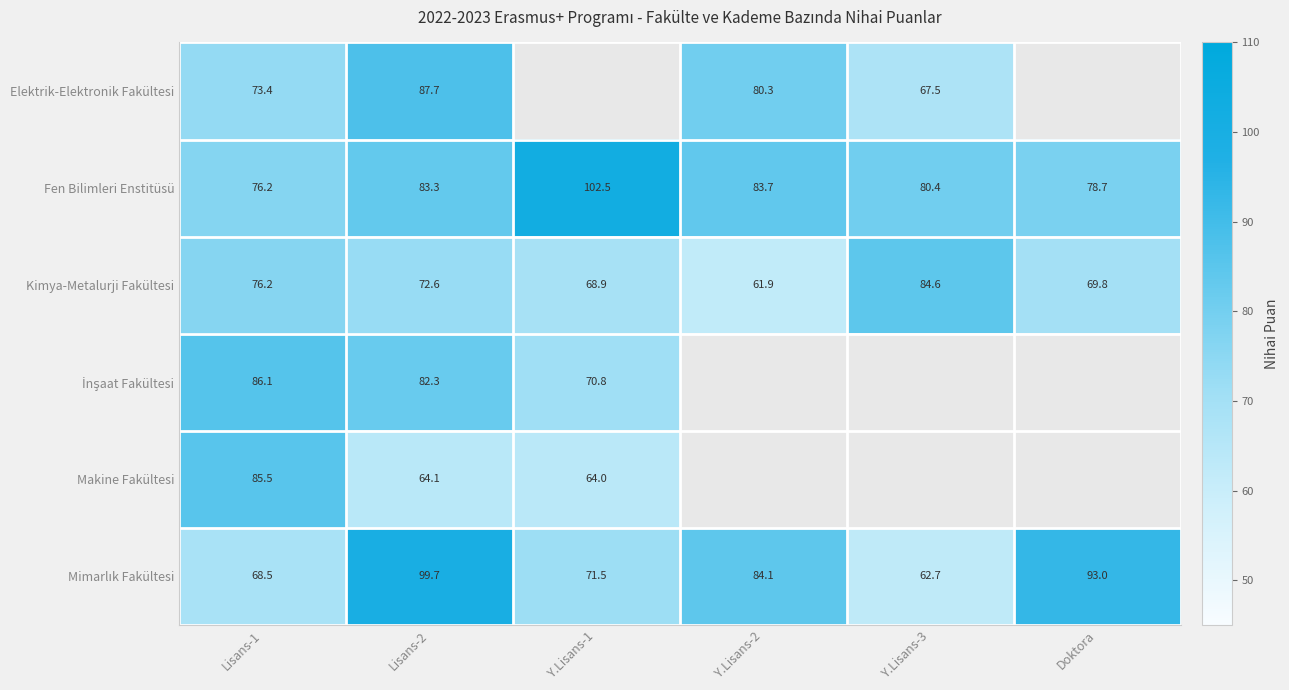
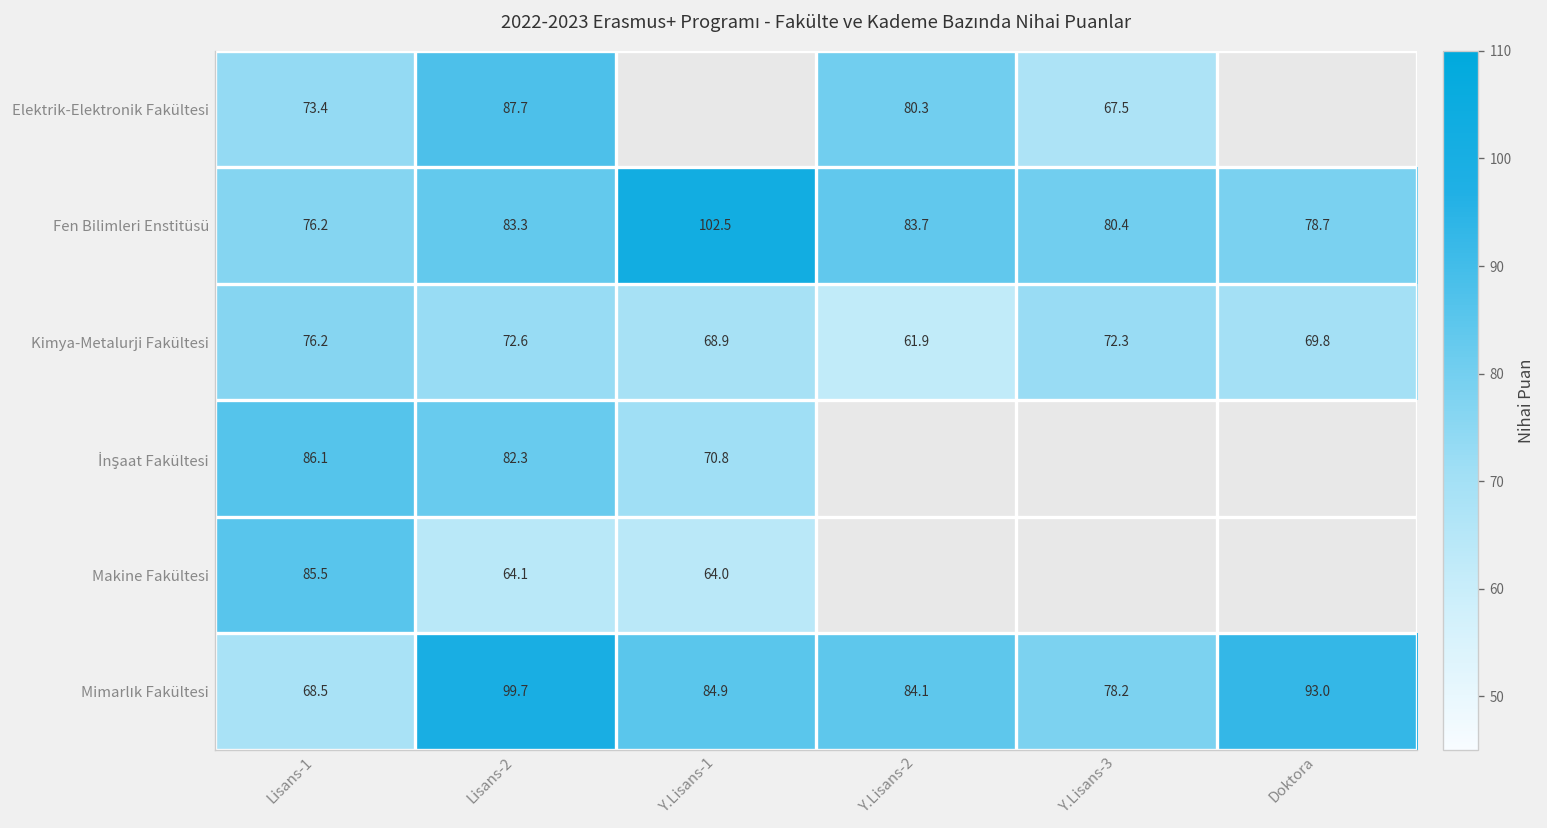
  {
    "Elektrik-Elektronik Fakültesi": {
      "Lisans-1": 73.4,
      "Lisans-2": 87.7,
      "Y.Lisans-2": 80.3,
      "Y.Lisans-3": 67.5
    },
    "Fen Bilimleri Enstitüsü": {
      "Lisans-1": 76.2,
      "Lisans-2": 83.3,
      "Y.Lisans-1": 102.5,
      "Y.Lisans-2": 83.7,
      "Y.Lisans-3": 80.4,
      "Doktora": 78.7
    },
    "Kimya-Metalurji Fakültesi": {
      "Lisans-1": 76.2,
      "Lisans-2": 72.6,
      "Y.Lisans-1": 68.9,
      "Y.Lisans-2": 61.9,
-     "Y.Lisans-3": 84.6,
+     "Y.Lisans-3": 72.3,
      "Doktora": 69.8
    },
    "İnşaat Fakültesi": {
      "Lisans-1": 86.1,
      "Lisans-2": 82.3,
      "Y.Lisans-1": 70.8
    },
    "Makine Fakültesi": {
      "Lisans-1": 85.5,
      "Lisans-2": 64.1,
      "Y.Lisans-1": 64.0
    },
    "Mimarlık Fakültesi": {
      "Lisans-1": 68.5,
      "Lisans-2": 99.7,
-     "Y.Lisans-1": 71.5,
+     "Y.Lisans-1": 84.9,
      "Y.Lisans-2": 84.1,
-     "Y.Lisans-3": 62.7,
+     "Y.Lisans-3": 78.2,
      "Doktora": 93.0
    }
  }
